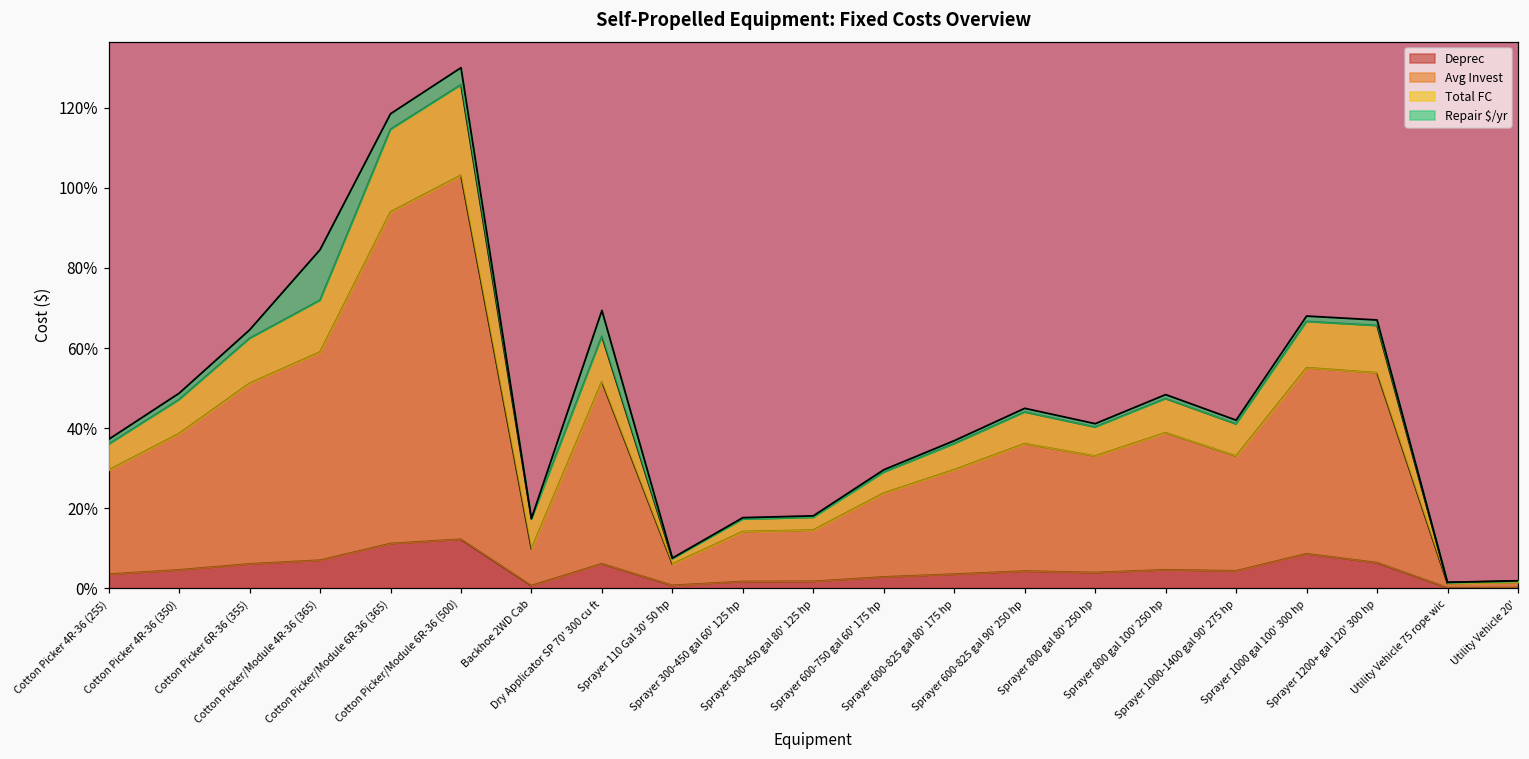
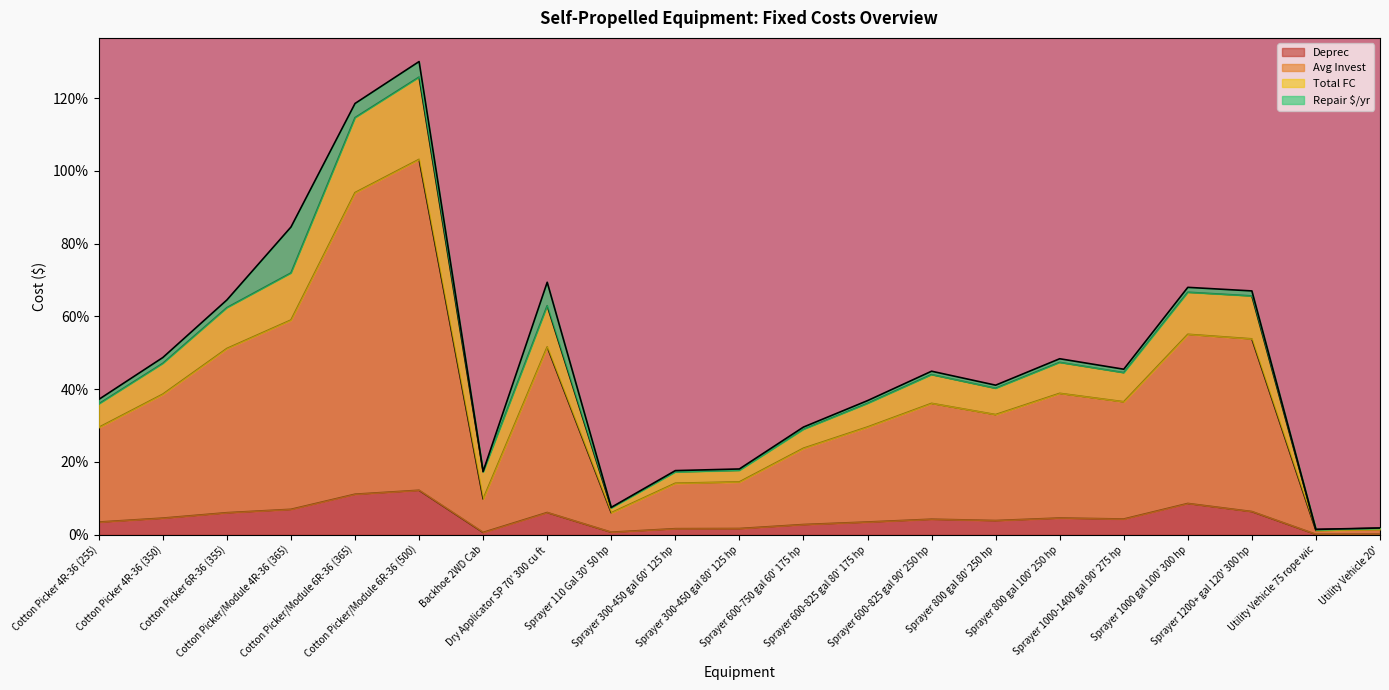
  {
    "Deprec": {
      "Cotton Picker 4R-36 (255)": "4%",
      "Cotton Picker 4R-36 (350)": "5%",
      "Cotton Picker 6R-36 (355)": "6%",
      "Cotton Picker/Module 4R-36 (365)": "7%",
      "Cotton Picker/Module 6R-36 (365)": "11%",
      "Cotton Picker/Module 6R-36 (500)": "12%",
      "Backhoe 2WD Cab": "1%",
      "Dry Applicator SP 70' 300 cu ft": "6%",
      "Sprayer 110 Gal 30' 50 hp": "1%",
      "Sprayer 300-450 gal 60' 125 hp": "2%",
      "Sprayer 300-450 gal 80' 125 hp": "2%",
      "Sprayer 600-750 gal 60' 175 hp": "3%",
      "Sprayer 600-825 gal 80' 175 hp": "4%",
      "Sprayer 600-825 gal 90' 250 hp": "4%",
      "Sprayer 800 gal 80' 250 hp": "4%",
      "Sprayer 800 gal 100' 250 hp": "5%",
      "Sprayer 1000-1400 gal 90' 275 hp": "4%",
      "Sprayer 1000 gal 100' 300 hp": "9%",
      "Sprayer 1200+ gal 120' 300 hp": "6%",
      "Utility Vehicle 75 rope wic": "0%",
      "Utility Vehicle 20'": "0%"
    },
    "Avg Invest": {
      "Cotton Picker 4R-36 (255)": "26%",
      "Cotton Picker 4R-36 (350)": "34%",
      "Cotton Picker 6R-36 (355)": "45%",
      "Cotton Picker/Module 4R-36 (365)": "52%",
      "Cotton Picker/Module 6R-36 (365)": "83%",
      "Cotton Picker/Module 6R-36 (500)": "91%",
      "Backhoe 2WD Cab": "9%",
      "Dry Applicator SP 70' 300 cu ft": "46%",
      "Sprayer 110 Gal 30' 50 hp": "5%",
      "Sprayer 300-450 gal 60' 125 hp": "12%",
      "Sprayer 300-450 gal 80' 125 hp": "13%",
      "Sprayer 600-750 gal 60' 175 hp": "21%",
      "Sprayer 600-825 gal 80' 175 hp": "26%",
      "Sprayer 600-825 gal 90' 250 hp": "32%",
      "Sprayer 800 gal 80' 250 hp": "29%",
      "Sprayer 800 gal 100' 250 hp": "34%",
-     "Sprayer 1000-1400 gal 90' 275 hp": "29%",
+     "Sprayer 1000-1400 gal 90' 275 hp": "32%",
      "Sprayer 1000 gal 100' 300 hp": "46%",
      "Sprayer 1200+ gal 120' 300 hp": "47%"
    },
    "Total FC": {
      "Cotton Picker 4R-36 (255)": "6%",
      "Cotton Picker 4R-36 (350)": "8%",
      "Cotton Picker 6R-36 (355)": "11%",
      "Cotton Picker/Module 4R-36 (365)": "13%",
      "Cotton Picker/Module 6R-36 (365)": "21%",
      "Cotton Picker/Module 6R-36 (500)": "23%",
      "Dry Applicator SP 70' 300 cu ft": "11%",
      "Sprayer 600-825 gal 80' 175 hp": "6%",
      "Sprayer 600-825 gal 90' 250 hp": "8%",
      "Sprayer 800 gal 80' 250 hp": "7%",
      "Sprayer 800 gal 100' 250 hp": "9%",
      "Sprayer 1000-1400 gal 90' 275 hp": "8%",
      "Sprayer 1000 gal 100' 300 hp": "12%",
      "Sprayer 1200+ gal 120' 300 hp": "12%"
    },
    "Repair $/yr": {
      "Cotton Picker 4R-36 (255)": "1%",
      "Cotton Picker 4R-36 (350)": "2%",
      "Cotton Picker 6R-36 (355)": "2%",
      "Cotton Picker/Module 4R-36 (365)": "13%",
      "Cotton Picker/Module 6R-36 (365)": "4%",
      "Cotton Picker/Module 6R-36 (500)": "4%",
      "Dry Applicator SP 70' 300 cu ft": "6%",
      "Sprayer 600-825 gal 80' 175 hp": "1%",
      "Sprayer 600-825 gal 90' 250 hp": "1%",
      "Sprayer 800 gal 80' 250 hp": "1%",
      "Sprayer 800 gal 100' 250 hp": "1%",
      "Sprayer 1000-1400 gal 90' 275 hp": "1%",
      "Sprayer 1000 gal 100' 300 hp": "1%",
      "Sprayer 1200+ gal 120' 300 hp": "1%"
    }
  }
